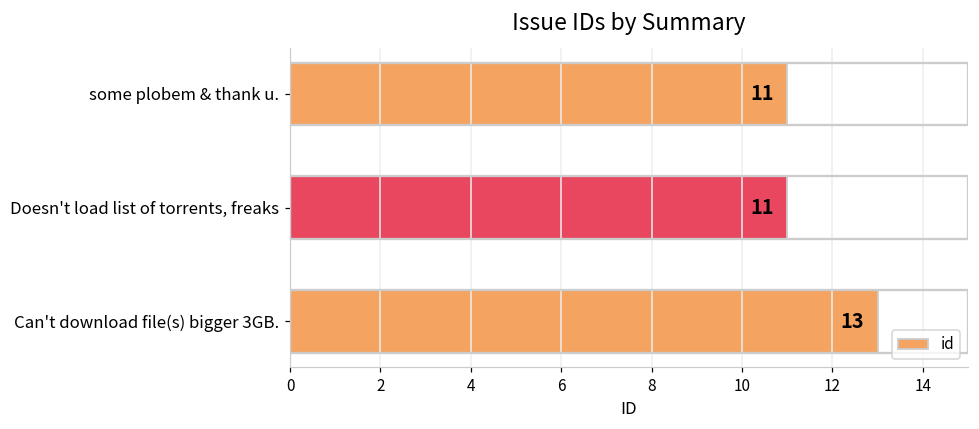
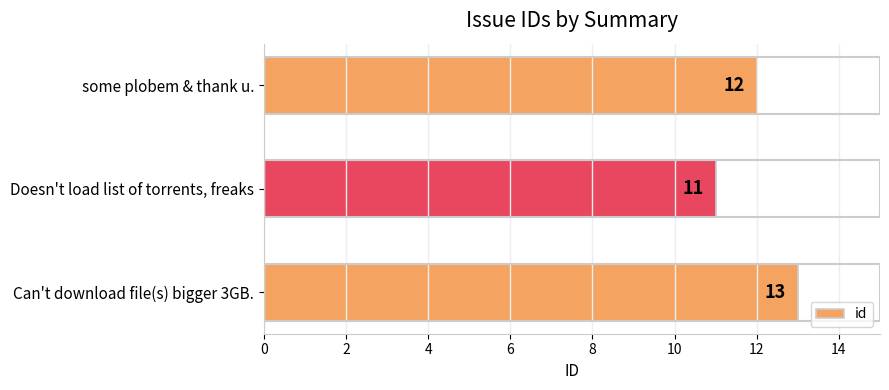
  {
-   "some plobem & thank u.": 11,
+   "some plobem & thank u.": 12,
    "Doesn't load list of torrents, freaks": 11,
    "Can't download file(s) bigger 3GB.": 13
  }
